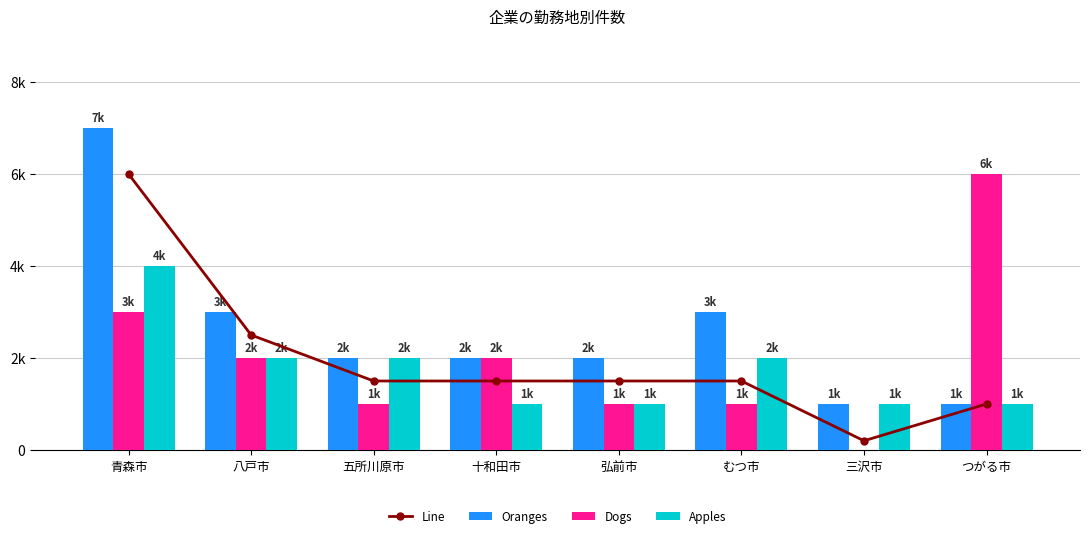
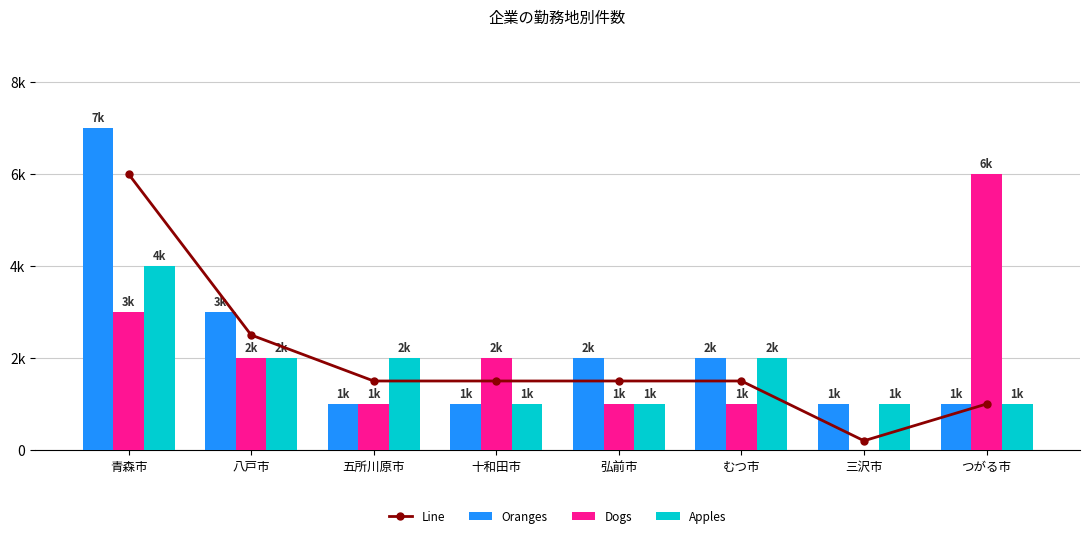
  {
    "Oranges": {
      "青森市": "7k",
      "八戸市": "3k",
-     "五所川原市": "2k",
-     "十和田市": "2k",
+     "五所川原市": "1k",
+     "十和田市": "1k",
      "弘前市": "2k",
-     "むつ市": "3k",
+     "むつ市": "2k",
      "三沢市": "1k",
      "つがる市": "1k"
    },
    "Line": {
      "青森市": "6000",
      "三沢市": "200"
    },
    "Dogs": {
      "青森市": "3k",
      "八戸市": "2k",
      "五所川原市": "1k",
      "十和田市": "2k",
      "弘前市": "1k",
      "むつ市": "1k",
      "つがる市": "6k"
    },
    "Apples": {
      "青森市": "4k",
      "八戸市": "2k",
      "五所川原市": "2k",
      "十和田市": "1k",
      "弘前市": "1k",
      "むつ市": "2k",
      "三沢市": "1k",
      "つがる市": "1k"
    }
  }
